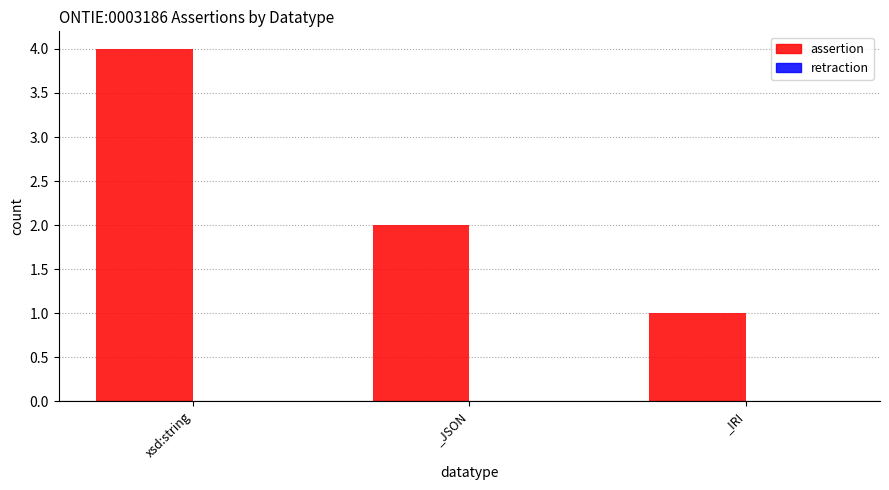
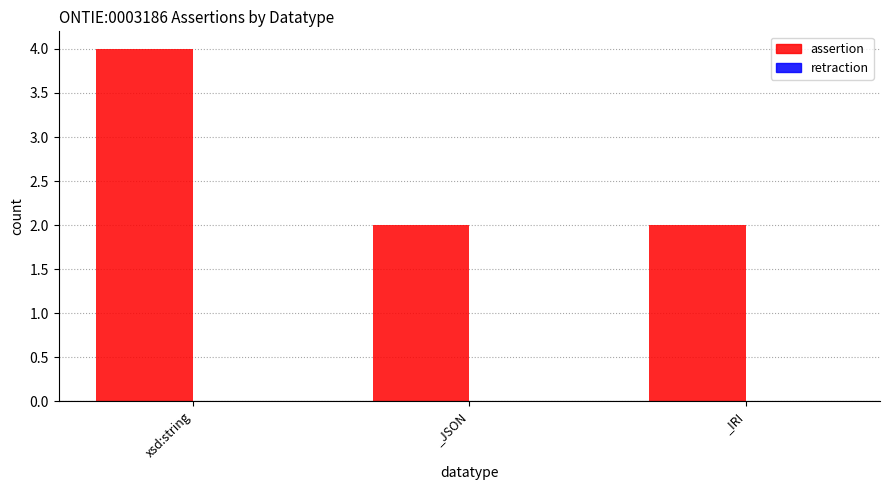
  {
    "assertion": {
      "xsd:string": 4,
      "_JSON": 2,
-     "_IRI": 1
+     "_IRI": 2
    },
    "retraction": {
      "xsd:string": 0,
      "_JSON": 0,
      "_IRI": 0
    }
  }
